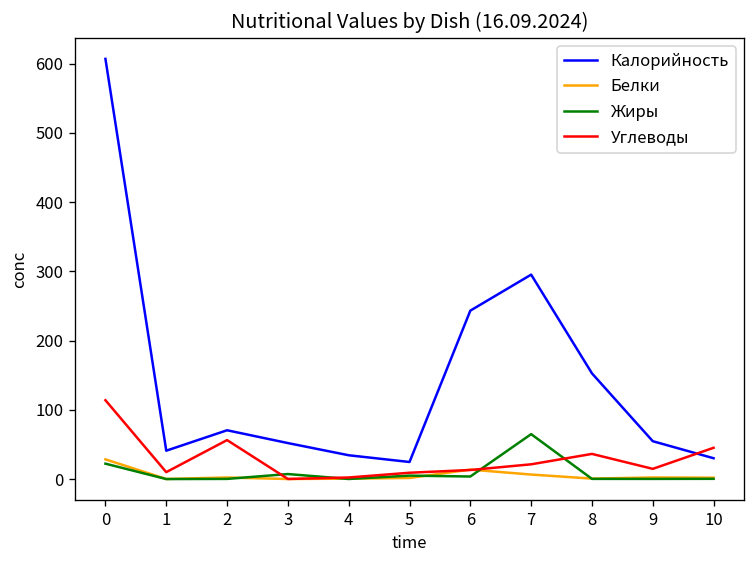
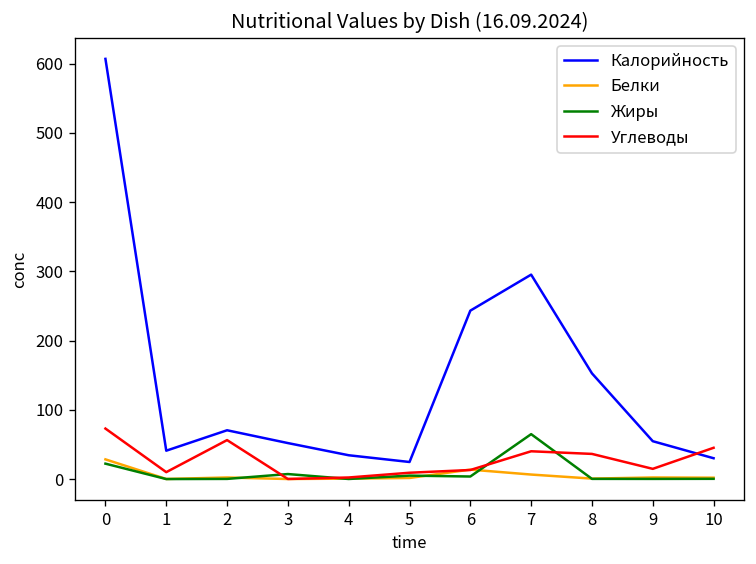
  {
    "Калорийность": {
      "0": 610,
      "1": 40,
      "2": 70,
      "3": 50,
      "4": 30,
      "5": 20,
      "6": 240,
      "7": 300,
      "8": 150,
      "9": 50,
      "10": 30
    },
    "Белки": {
      "0": 30,
      "7": 10
    },
    "Жиры": {
      "0": 20,
      "3": 10,
      "6": 0,
      "7": 60
    },
    "Углеводы": {
-     "0": 110,
+     "0": 70,
      "1": 10,
      "2": 60,
-     "7": 20,
+     "7": 40,
      "8": 40,
      "9": 10,
      "10": 50
    }
  }
